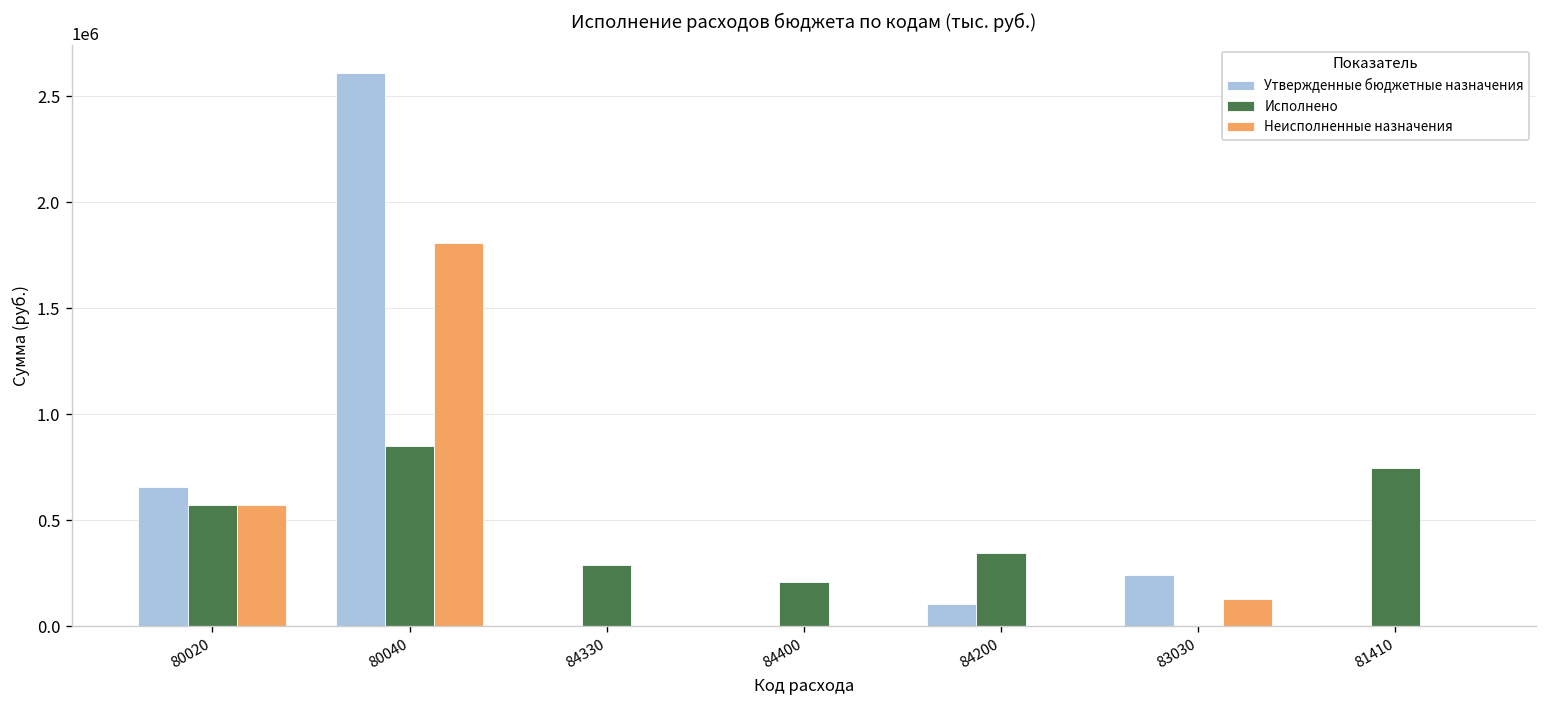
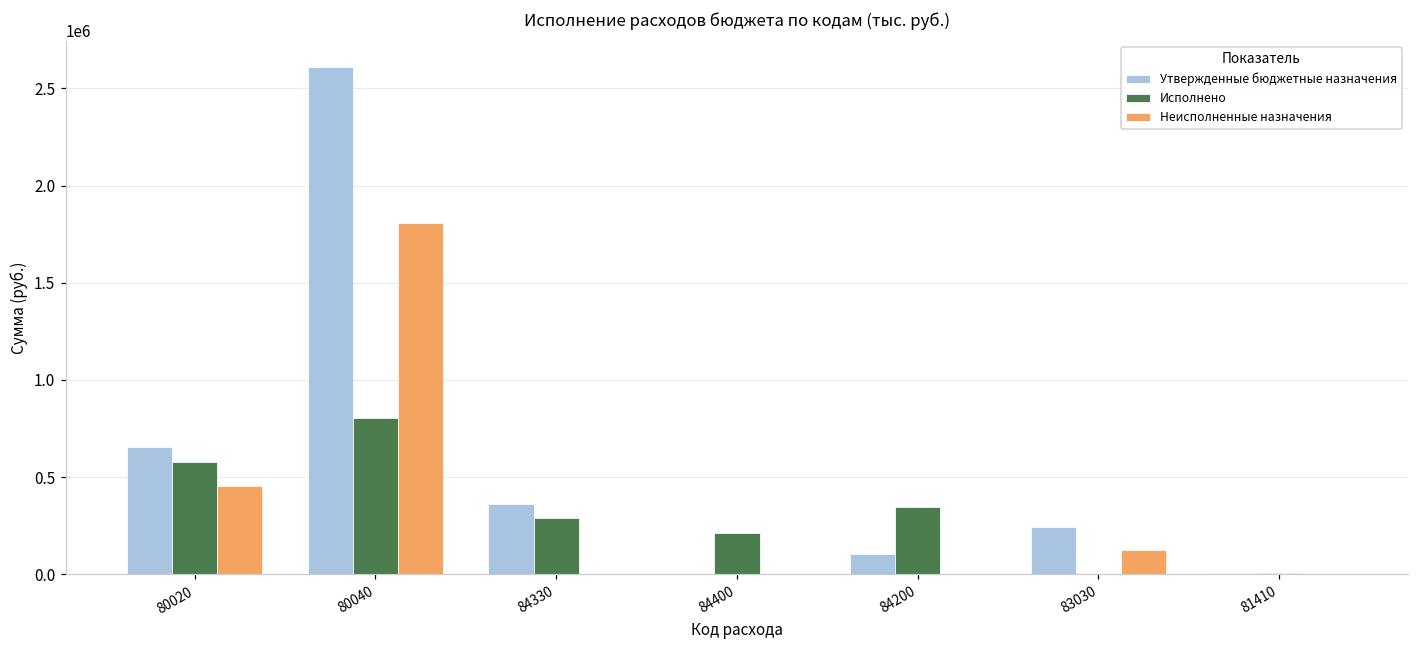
  {
    "Утвержденные бюджетные назначения": {
      "80020": 660000,
      "80040": 2610000,
-     "84330": 0,
+     "84330": 360000,
      "84200": 100000,
      "83030": 240000
    },
    "Исполнено": {
      "80020": 570000,
-     "80040": 850000,
+     "80040": 800000,
      "84330": 290000,
      "84400": 210000,
      "84200": 340000,
      "83030": 0,
-     "81410": 750000
+     "81410": 10000
    },
    "Неисполненные назначения": {
-     "80020": 570000,
+     "80020": 450000,
      "80040": 1810000,
      "84330": 0,
      "84400": 0,
      "84200": 0,
      "83030": 130000,
      "81410": 0
    }
  }
